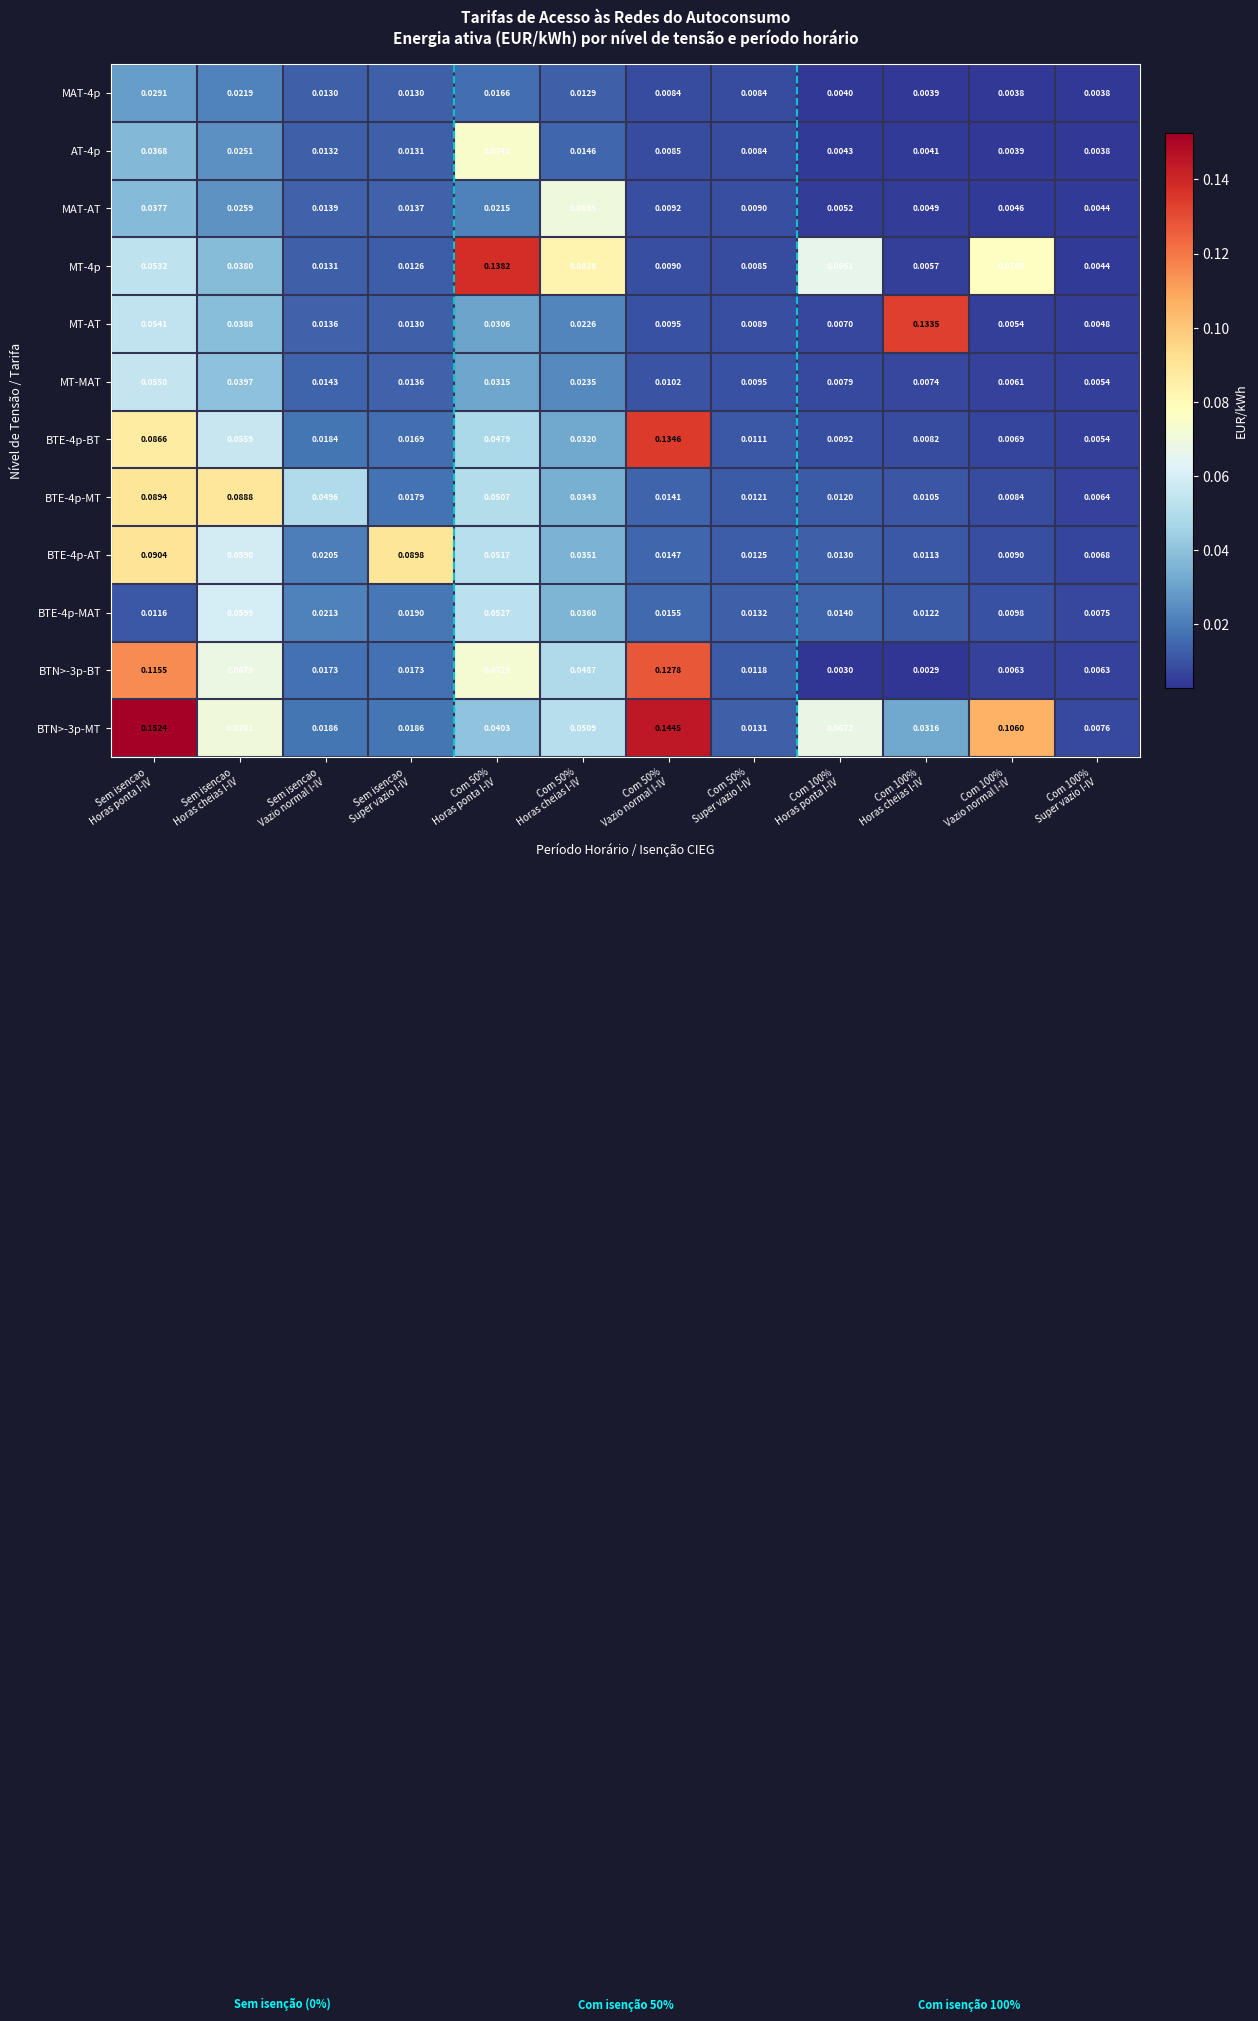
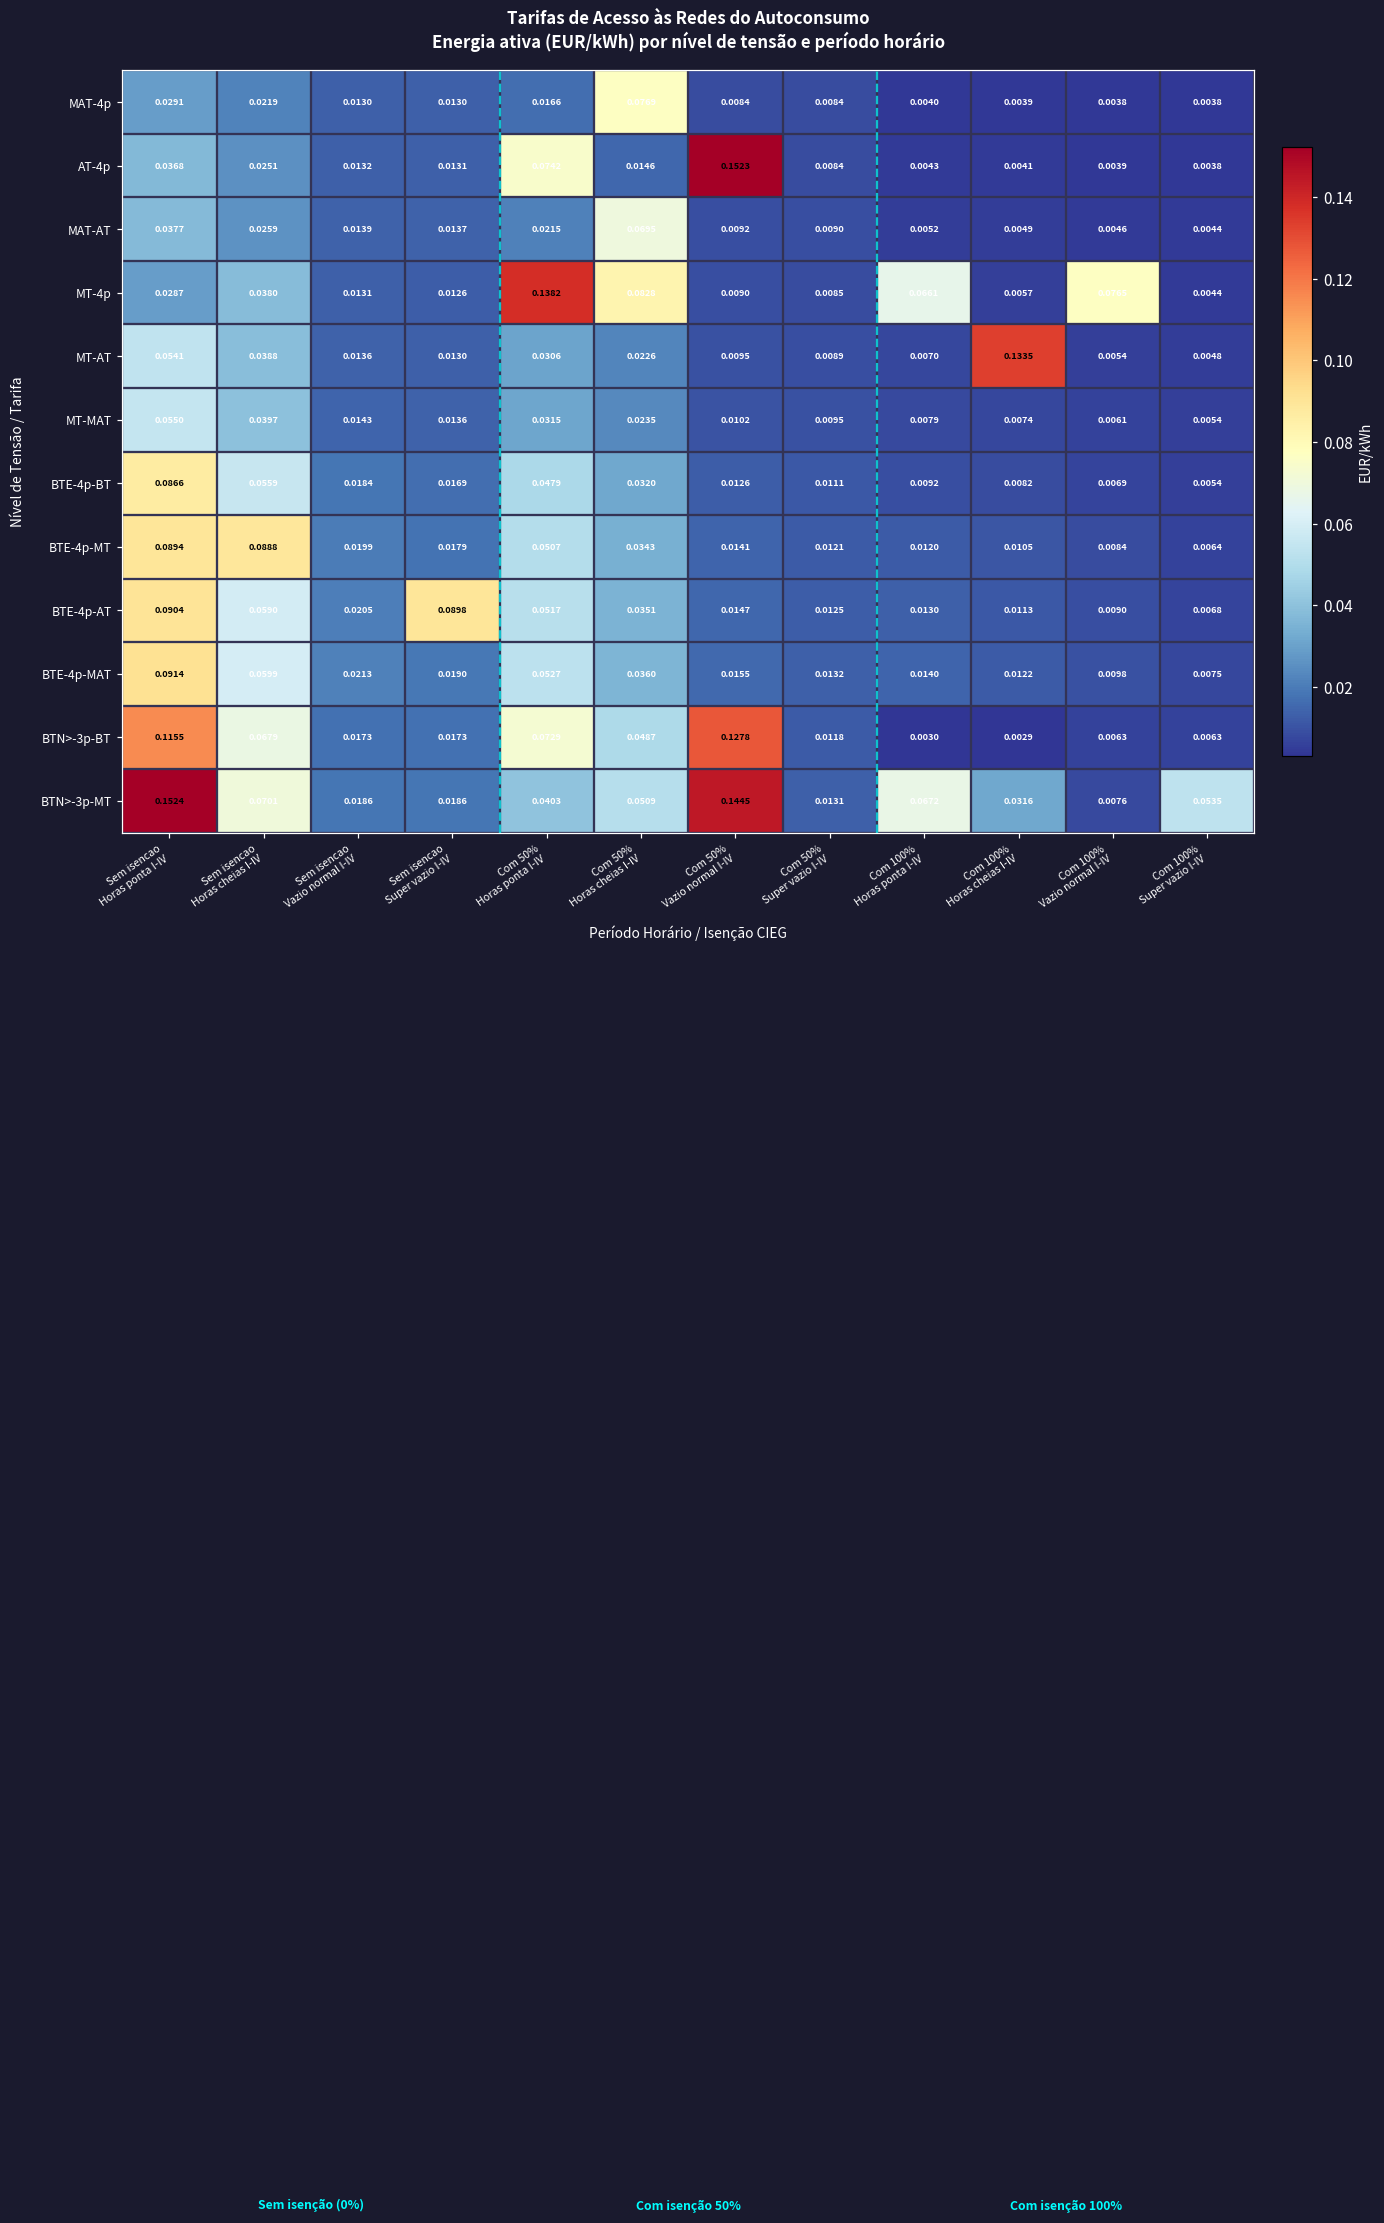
  {
    "MAT-4p": {
      "Sem isencao Horas ponta I-IV": 0.0291,
      "Sem isencao Horas cheias I-IV": 0.0219,
      "Sem isencao Vazio normal I-IV": 0.0130,
      "Sem isencao Super vazio I-IV": 0.0130,
      "Com 50% Horas ponta I-IV": 0.0166,
-     "Com 50% Horas cheias I-IV": 0.0129,
+     "Com 50% Horas cheias I-IV": 0.0769,
      "Com 50% Vazio normal I-IV": 0.0084,
      "Com 50% Super vazio I-IV": 0.0084,
      "Com 100% Horas ponta I-IV": 0.0040,
      "Com 100% Horas cheias I-IV": 0.0039,
      "Com 100% Vazio normal I-IV": 0.0038,
      "Com 100% Super vazio I-IV": 0.0038
    },
    "AT-4p": {
      "Sem isencao Horas ponta I-IV": 0.0368,
      "Sem isencao Horas cheias I-IV": 0.0251,
      "Sem isencao Vazio normal I-IV": 0.0132,
      "Sem isencao Super vazio I-IV": 0.0131,
      "Com 50% Horas ponta I-IV": 0.0742,
      "Com 50% Horas cheias I-IV": 0.0146,
-     "Com 50% Vazio normal I-IV": 0.0085,
+     "Com 50% Vazio normal I-IV": 0.1523,
      "Com 50% Super vazio I-IV": 0.0084,
      "Com 100% Horas ponta I-IV": 0.0043,
      "Com 100% Horas cheias I-IV": 0.0041,
      "Com 100% Vazio normal I-IV": 0.0039,
      "Com 100% Super vazio I-IV": 0.0038
    },
    "MAT-AT": {
      "Sem isencao Horas ponta I-IV": 0.0377,
      "Sem isencao Horas cheias I-IV": 0.0259,
      "Sem isencao Vazio normal I-IV": 0.0139,
      "Sem isencao Super vazio I-IV": 0.0137,
      "Com 50% Horas ponta I-IV": 0.0215,
      "Com 50% Vazio normal I-IV": 0.0092,
      "Com 50% Super vazio I-IV": 0.0090,
      "Com 100% Horas ponta I-IV": 0.0052,
      "Com 100% Horas cheias I-IV": 0.0049,
      "Com 100% Vazio normal I-IV": 0.0046,
      "Com 100% Super vazio I-IV": 0.0044
    },
    "MT-4p": {
-     "Sem isencao Horas ponta I-IV": 0.0532,
+     "Sem isencao Horas ponta I-IV": 0.0287,
      "Sem isencao Horas cheias I-IV": 0.0380,
      "Sem isencao Vazio normal I-IV": 0.0131,
      "Sem isencao Super vazio I-IV": 0.0126,
      "Com 50% Horas ponta I-IV": 0.1382,
      "Com 50% Horas cheias I-IV": 0.0828,
      "Com 50% Vazio normal I-IV": 0.0090,
      "Com 50% Super vazio I-IV": 0.0085,
      "Com 100% Horas cheias I-IV": 0.0057,
      "Com 100% Vazio normal I-IV": 0.0765,
      "Com 100% Super vazio I-IV": 0.0044
    },
    "MT-AT": {
      "Sem isencao Horas ponta I-IV": 0.0541,
      "Sem isencao Horas cheias I-IV": 0.0388,
      "Sem isencao Vazio normal I-IV": 0.0136,
      "Sem isencao Super vazio I-IV": 0.0130,
      "Com 50% Horas ponta I-IV": 0.0306,
      "Com 50% Horas cheias I-IV": 0.0226,
      "Com 50% Vazio normal I-IV": 0.0095,
      "Com 50% Super vazio I-IV": 0.0089,
      "Com 100% Horas ponta I-IV": 0.0070,
      "Com 100% Horas cheias I-IV": 0.1335,
      "Com 100% Vazio normal I-IV": 0.0054,
      "Com 100% Super vazio I-IV": 0.0048
    },
    "MT-MAT": {
      "Sem isencao Horas ponta I-IV": 0.0550,
      "Sem isencao Horas cheias I-IV": 0.0397,
      "Sem isencao Vazio normal I-IV": 0.0143,
      "Sem isencao Super vazio I-IV": 0.0136,
      "Com 50% Horas ponta I-IV": 0.0315,
      "Com 50% Horas cheias I-IV": 0.0235,
      "Com 50% Vazio normal I-IV": 0.0102,
      "Com 50% Super vazio I-IV": 0.0095,
      "Com 100% Horas ponta I-IV": 0.0079,
      "Com 100% Horas cheias I-IV": 0.0074,
      "Com 100% Vazio normal I-IV": 0.0061,
      "Com 100% Super vazio I-IV": 0.0054
    },
    "BTE-4p-BT": {
      "Sem isencao Horas ponta I-IV": 0.0866,
      "Sem isencao Horas cheias I-IV": 0.0559,
      "Sem isencao Vazio normal I-IV": 0.0184,
      "Sem isencao Super vazio I-IV": 0.0169,
      "Com 50% Horas ponta I-IV": 0.0479,
      "Com 50% Horas cheias I-IV": 0.0320,
-     "Com 50% Vazio normal I-IV": 0.1346,
+     "Com 50% Vazio normal I-IV": 0.0126,
      "Com 50% Super vazio I-IV": 0.0111,
      "Com 100% Horas ponta I-IV": 0.0092,
      "Com 100% Horas cheias I-IV": 0.0082,
      "Com 100% Vazio normal I-IV": 0.0069,
      "Com 100% Super vazio I-IV": 0.0054
    },
    "BTE-4p-MT": {
      "Sem isencao Horas ponta I-IV": 0.0894,
      "Sem isencao Horas cheias I-IV": 0.0888,
-     "Sem isencao Vazio normal I-IV": 0.0496,
+     "Sem isencao Vazio normal I-IV": 0.0199,
      "Sem isencao Super vazio I-IV": 0.0179,
      "Com 50% Horas ponta I-IV": 0.0507,
      "Com 50% Horas cheias I-IV": 0.0343,
      "Com 50% Vazio normal I-IV": 0.0141,
      "Com 50% Super vazio I-IV": 0.0121,
      "Com 100% Horas ponta I-IV": 0.0120,
      "Com 100% Horas cheias I-IV": 0.0105,
      "Com 100% Vazio normal I-IV": 0.0084,
      "Com 100% Super vazio I-IV": 0.0064
    },
    "BTE-4p-AT": {
      "Sem isencao Horas ponta I-IV": 0.0904,
      "Sem isencao Vazio normal I-IV": 0.0205,
      "Sem isencao Super vazio I-IV": 0.0898,
      "Com 50% Horas ponta I-IV": 0.0517,
      "Com 50% Horas cheias I-IV": 0.0351,
      "Com 50% Vazio normal I-IV": 0.0147,
      "Com 50% Super vazio I-IV": 0.0125,
      "Com 100% Horas ponta I-IV": 0.0130,
      "Com 100% Horas cheias I-IV": 0.0113,
      "Com 100% Vazio normal I-IV": 0.0090,
      "Com 100% Super vazio I-IV": 0.0068
    },
    "BTE-4p-MAT": {
-     "Sem isencao Horas ponta I-IV": 0.0116,
+     "Sem isencao Horas ponta I-IV": 0.0914,
      "Sem isencao Vazio normal I-IV": 0.0213,
      "Sem isencao Super vazio I-IV": 0.0190,
      "Com 50% Horas ponta I-IV": 0.0527,
      "Com 50% Horas cheias I-IV": 0.0360,
      "Com 50% Vazio normal I-IV": 0.0155,
      "Com 50% Super vazio I-IV": 0.0132,
      "Com 100% Horas ponta I-IV": 0.0140,
      "Com 100% Horas cheias I-IV": 0.0122,
      "Com 100% Vazio normal I-IV": 0.0098,
      "Com 100% Super vazio I-IV": 0.0075
    },
    "BTN>-3p-BT": {
      "Sem isencao Horas ponta I-IV": 0.1155,
      "Sem isencao Vazio normal I-IV": 0.0173,
      "Sem isencao Super vazio I-IV": 0.0173,
      "Com 50% Horas cheias I-IV": 0.0487,
      "Com 50% Vazio normal I-IV": 0.1278,
      "Com 50% Super vazio I-IV": 0.0118,
      "Com 100% Horas ponta I-IV": 0.0030,
      "Com 100% Horas cheias I-IV": 0.0029,
      "Com 100% Vazio normal I-IV": 0.0063,
      "Com 100% Super vazio I-IV": 0.0063
    },
    "BTN>-3p-MT": {
      "Sem isencao Horas ponta I-IV": 0.1524,
      "Sem isencao Vazio normal I-IV": 0.0186,
      "Sem isencao Super vazio I-IV": 0.0186,
      "Com 50% Horas ponta I-IV": 0.0403,
      "Com 50% Horas cheias I-IV": 0.0509,
      "Com 50% Vazio normal I-IV": 0.1445,
      "Com 50% Super vazio I-IV": 0.0131,
      "Com 100% Horas cheias I-IV": 0.0316,
-     "Com 100% Vazio normal I-IV": 0.1060,
-     "Com 100% Super vazio I-IV": 0.0076
+     "Com 100% Vazio normal I-IV": 0.0076,
+     "Com 100% Super vazio I-IV": 0.0535
    }
  }
